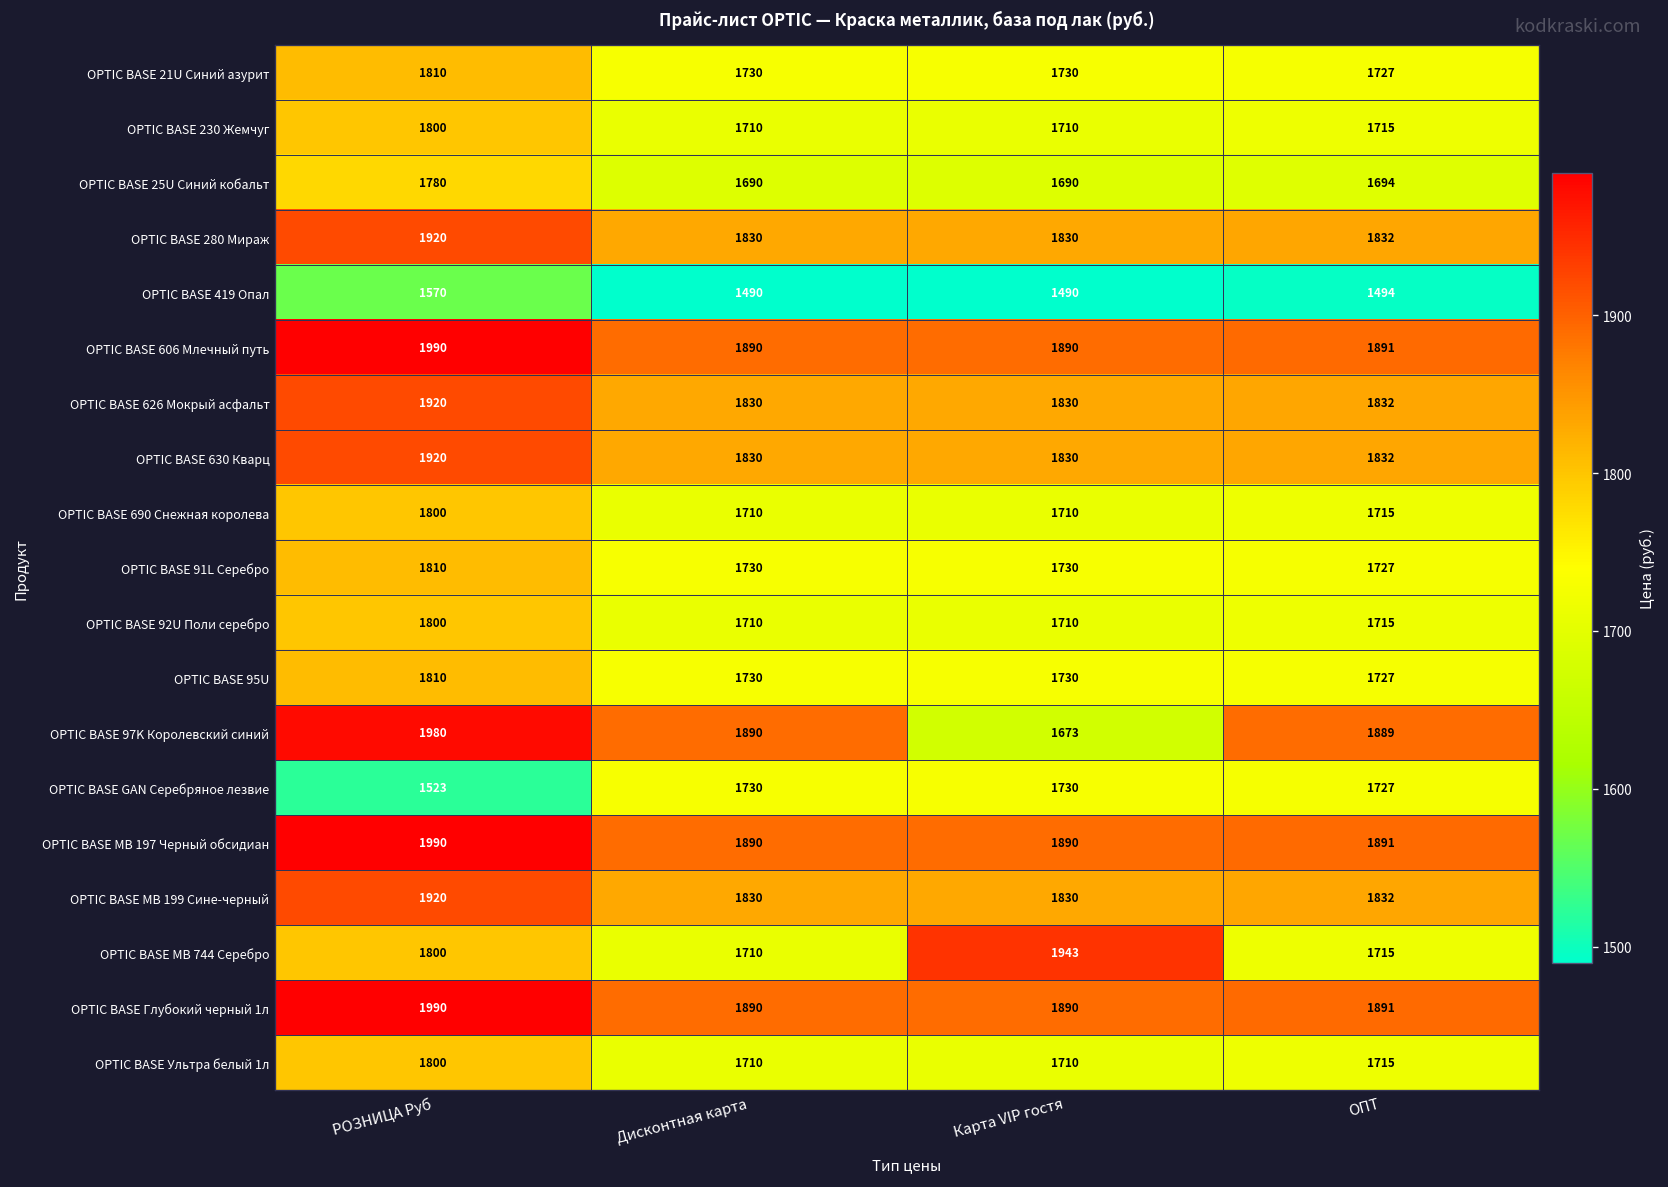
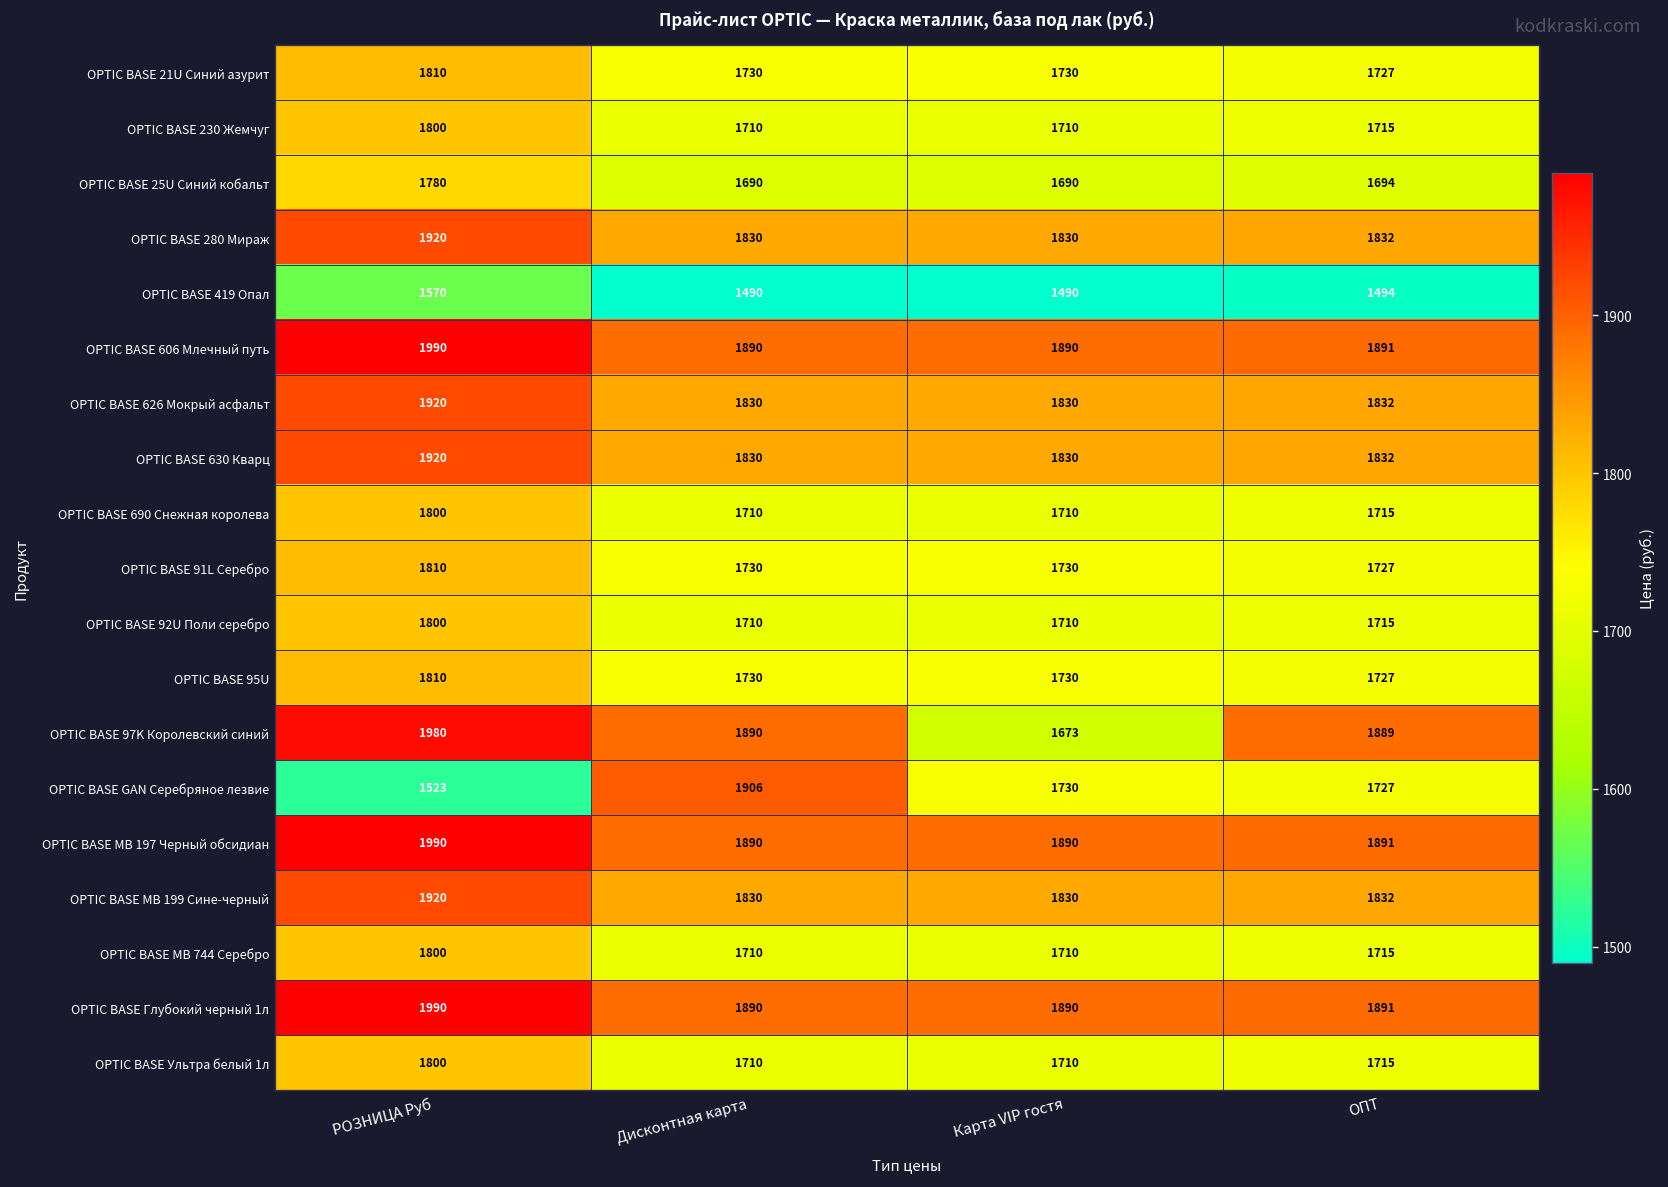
  {
    "OPTIC BASE 21U Синий азурит": {
      "РОЗНИЦА Руб": 1810,
      "Дисконтная карта": 1730,
      "Карта VIP гостя": 1730,
      "ОПТ": 1727
    },
    "OPTIC BASE 230 Жемчуг": {
      "РОЗНИЦА Руб": 1800,
      "Дисконтная карта": 1710,
      "Карта VIP гостя": 1710,
      "ОПТ": 1715
    },
    "OPTIC BASE 25U Синий кобальт": {
      "РОЗНИЦА Руб": 1780,
      "Дисконтная карта": 1690,
      "Карта VIP гостя": 1690,
      "ОПТ": 1694
    },
    "OPTIC BASE 280 Мираж": {
      "РОЗНИЦА Руб": 1920,
      "Дисконтная карта": 1830,
      "Карта VIP гостя": 1830,
      "ОПТ": 1832
    },
    "OPTIC BASE 419 Опал": {
      "РОЗНИЦА Руб": 1570,
      "Дисконтная карта": 1490,
      "Карта VIP гостя": 1490,
      "ОПТ": 1494
    },
    "OPTIC BASE 606 Млечный путь": {
      "РОЗНИЦА Руб": 1990,
      "Дисконтная карта": 1890,
      "Карта VIP гостя": 1890,
      "ОПТ": 1891
    },
    "OPTIC BASE 626 Мокрый асфальт": {
      "РОЗНИЦА Руб": 1920,
      "Дисконтная карта": 1830,
      "Карта VIP гостя": 1830,
      "ОПТ": 1832
    },
    "OPTIC BASE 630 Кварц": {
      "РОЗНИЦА Руб": 1920,
      "Дисконтная карта": 1830,
      "Карта VIP гостя": 1830,
      "ОПТ": 1832
    },
    "OPTIC BASE 690 Снежная королева": {
      "РОЗНИЦА Руб": 1800,
      "Дисконтная карта": 1710,
      "Карта VIP гостя": 1710,
      "ОПТ": 1715
    },
    "OPTIC BASE 91L Серебро": {
      "РОЗНИЦА Руб": 1810,
      "Дисконтная карта": 1730,
      "Карта VIP гостя": 1730,
      "ОПТ": 1727
    },
    "OPTIC BASE 92U Поли серебро": {
      "РОЗНИЦА Руб": 1800,
      "Дисконтная карта": 1710,
      "Карта VIP гостя": 1710,
      "ОПТ": 1715
    },
    "OPTIC BASE 95U": {
      "РОЗНИЦА Руб": 1810,
      "Дисконтная карта": 1730,
      "Карта VIP гостя": 1730,
      "ОПТ": 1727
    },
    "OPTIC BASE 97K Королевский синий": {
      "РОЗНИЦА Руб": 1980,
      "Дисконтная карта": 1890,
      "Карта VIP гостя": 1673,
      "ОПТ": 1889
    },
    "OPTIC BASE GAN Серебряное лезвие": {
      "РОЗНИЦА Руб": 1523,
-     "Дисконтная карта": 1730,
+     "Дисконтная карта": 1906,
      "Карта VIP гостя": 1730,
      "ОПТ": 1727
    },
    "OPTIC BASE MB 197 Черный обсидиан": {
      "РОЗНИЦА Руб": 1990,
      "Дисконтная карта": 1890,
      "Карта VIP гостя": 1890,
      "ОПТ": 1891
    },
    "OPTIC BASE MB 199 Сине-черный": {
      "РОЗНИЦА Руб": 1920,
      "Дисконтная карта": 1830,
      "Карта VIP гостя": 1830,
      "ОПТ": 1832
    },
    "OPTIC BASE MB 744 Серебро": {
      "РОЗНИЦА Руб": 1800,
      "Дисконтная карта": 1710,
-     "Карта VIP гостя": 1943,
+     "Карта VIP гостя": 1710,
      "ОПТ": 1715
    },
    "OPTIC BASE Глубокий черный 1л": {
      "РОЗНИЦА Руб": 1990,
      "Дисконтная карта": 1890,
      "Карта VIP гостя": 1890,
      "ОПТ": 1891
    },
    "OPTIC BASE Ультра белый 1л": {
      "РОЗНИЦА Руб": 1800,
      "Дисконтная карта": 1710,
      "Карта VIP гостя": 1710,
      "ОПТ": 1715
    }
  }
